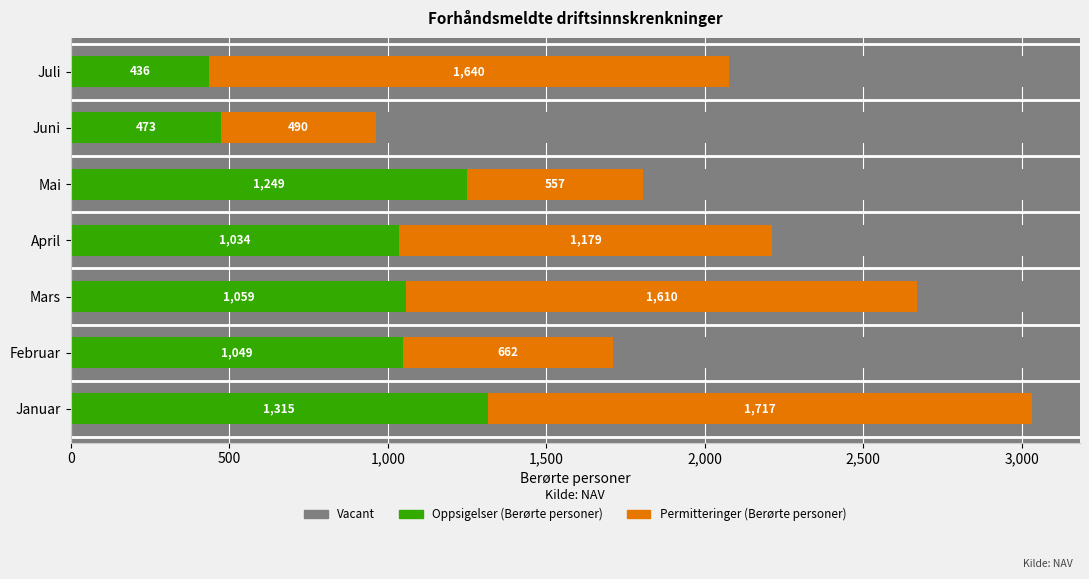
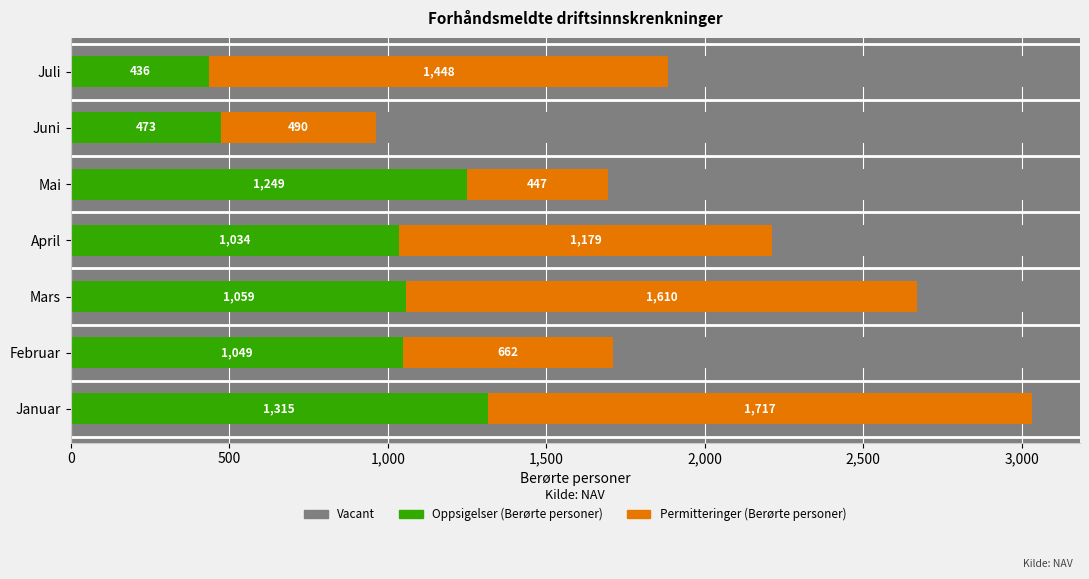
  {
    "Vacant": {
      "Juli": "3,030",
      "Juni": "3,030",
      "Mai": "3,030",
      "April": "3,030",
      "Mars": "3,030",
      "Februar": "3,030",
      "Januar": "3,030"
    },
    "Permitteringer (Berørte personer)": {
-     "Juli": "1,640",
-     "Mai": "557",
+     "Juli": "1,448",
+     "Mai": "447",
      "Januar": "1,717"
    }
  }
